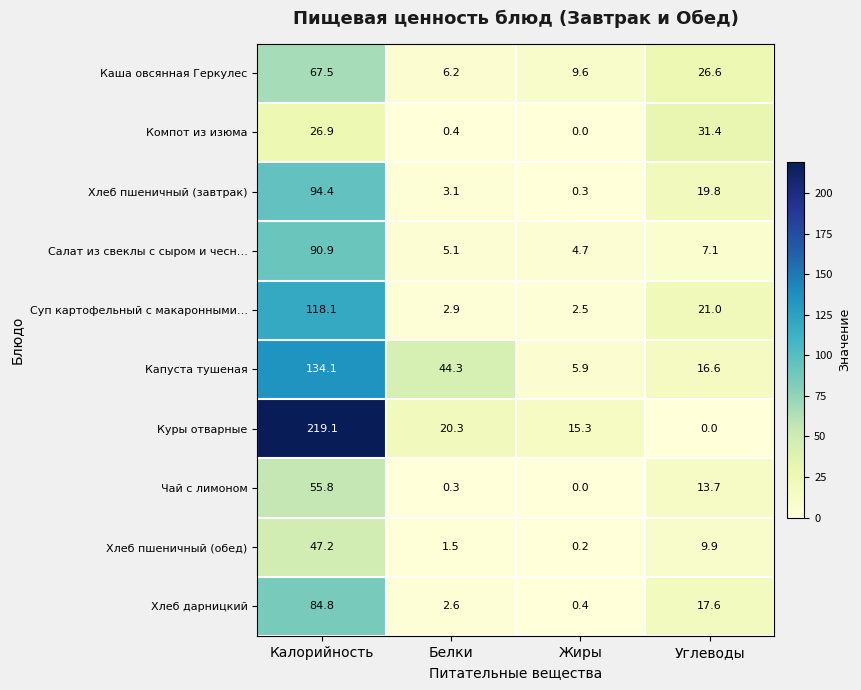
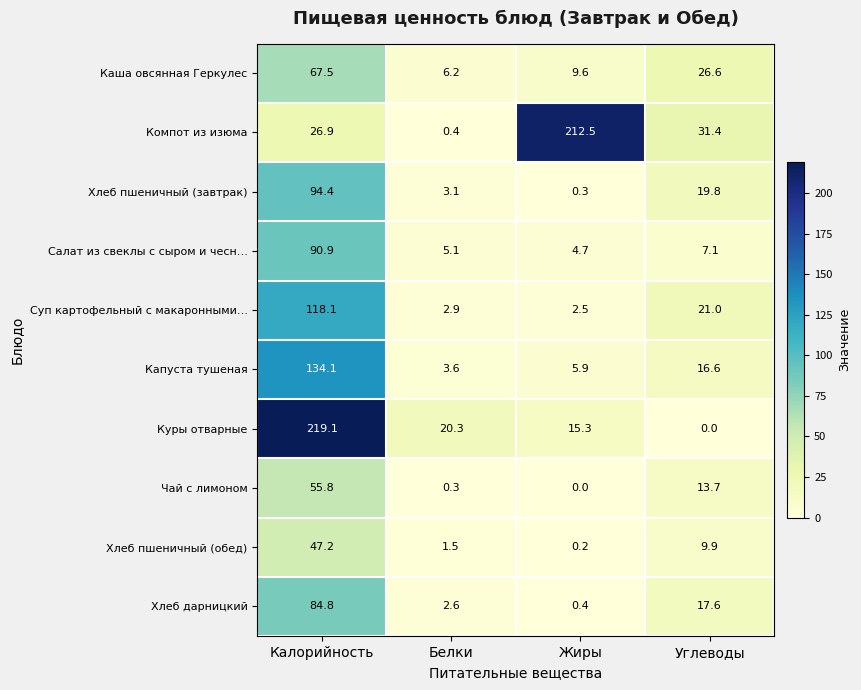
  {
    "Каша овсянная Геркулес": {
      "Калорийность": 67.5,
      "Белки": 6.2,
      "Жиры": 9.6,
      "Углеводы": 26.6
    },
    "Компот из изюма": {
      "Калорийность": 26.9,
      "Белки": 0.4,
-     "Жиры": 0.0,
+     "Жиры": 212.5,
      "Углеводы": 31.4
    },
    "Хлеб пшеничный (завтрак)": {
      "Калорийность": 94.4,
      "Белки": 3.1,
      "Жиры": 0.3,
      "Углеводы": 19.8
    },
    "Салат из свеклы с сыром и чесн…": {
      "Калорийность": 90.9,
      "Белки": 5.1,
      "Жиры": 4.7,
      "Углеводы": 7.1
    },
    "Суп картофельный с макаронными…": {
      "Калорийность": 118.1,
      "Белки": 2.9,
      "Жиры": 2.5,
      "Углеводы": 21.0
    },
    "Капуста тушеная": {
      "Калорийность": 134.1,
-     "Белки": 44.3,
+     "Белки": 3.6,
      "Жиры": 5.9,
      "Углеводы": 16.6
    },
    "Куры отварные": {
      "Калорийность": 219.1,
      "Белки": 20.3,
      "Жиры": 15.3,
      "Углеводы": 0.0
    },
    "Чай с лимоном": {
      "Калорийность": 55.8,
      "Белки": 0.3,
      "Жиры": 0.0,
      "Углеводы": 13.7
    },
    "Хлеб пшеничный (обед)": {
      "Калорийность": 47.2,
      "Белки": 1.5,
      "Жиры": 0.2,
      "Углеводы": 9.9
    },
    "Хлеб дарницкий": {
      "Калорийность": 84.8,
      "Белки": 2.6,
      "Жиры": 0.4,
      "Углеводы": 17.6
    }
  }
